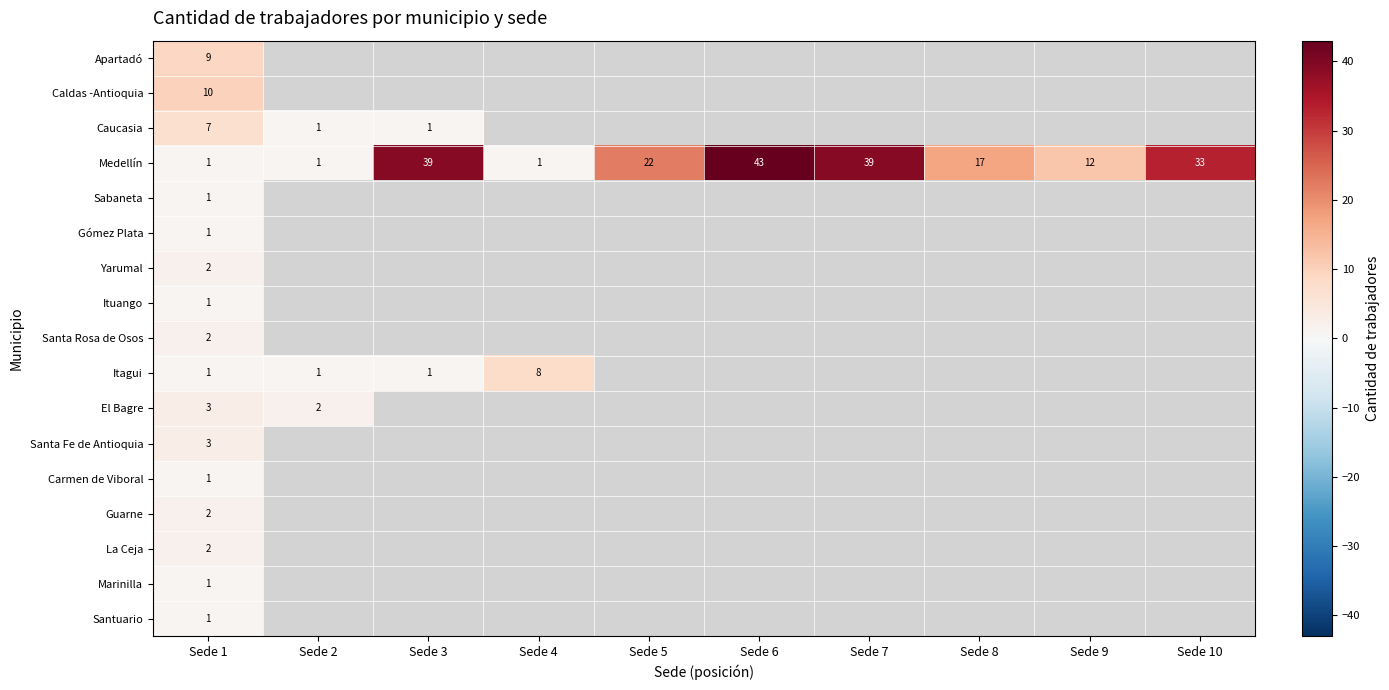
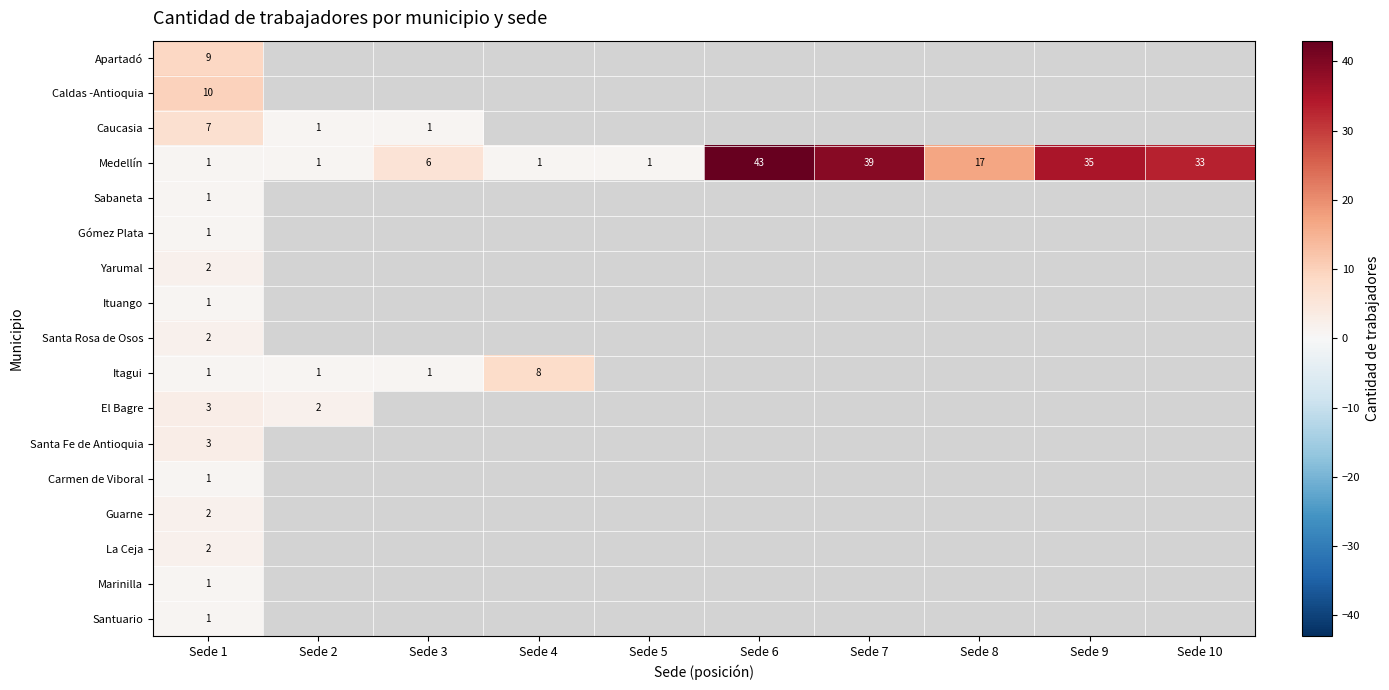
  {
    "Apartadó": {
      "Sede 1": 9
    },
    "Caldas -Antioquia": {
      "Sede 1": 10
    },
    "Caucasia": {
      "Sede 1": 7,
      "Sede 2": 1,
      "Sede 3": 1
    },
    "Medellín": {
      "Sede 1": 1,
      "Sede 2": 1,
-     "Sede 3": 39,
+     "Sede 3": 6,
      "Sede 4": 1,
-     "Sede 5": 22,
+     "Sede 5": 1,
      "Sede 6": 43,
      "Sede 7": 39,
      "Sede 8": 17,
-     "Sede 9": 12,
+     "Sede 9": 35,
      "Sede 10": 33
    },
    "Sabaneta": {
      "Sede 1": 1
    },
    "Gómez Plata": {
      "Sede 1": 1
    },
    "Yarumal": {
      "Sede 1": 2
    },
    "Ituango": {
      "Sede 1": 1
    },
    "Santa Rosa de Osos": {
      "Sede 1": 2
    },
    "Itagui": {
      "Sede 1": 1,
      "Sede 2": 1,
      "Sede 3": 1,
      "Sede 4": 8
    },
    "El Bagre": {
      "Sede 1": 3,
      "Sede 2": 2
    },
    "Santa Fe de Antioquia": {
      "Sede 1": 3
    },
    "Carmen de Viboral": {
      "Sede 1": 1
    },
    "Guarne": {
      "Sede 1": 2
    },
    "La Ceja": {
      "Sede 1": 2
    },
    "Marinilla": {
      "Sede 1": 1
    },
    "Santuario": {
      "Sede 1": 1
    }
  }
